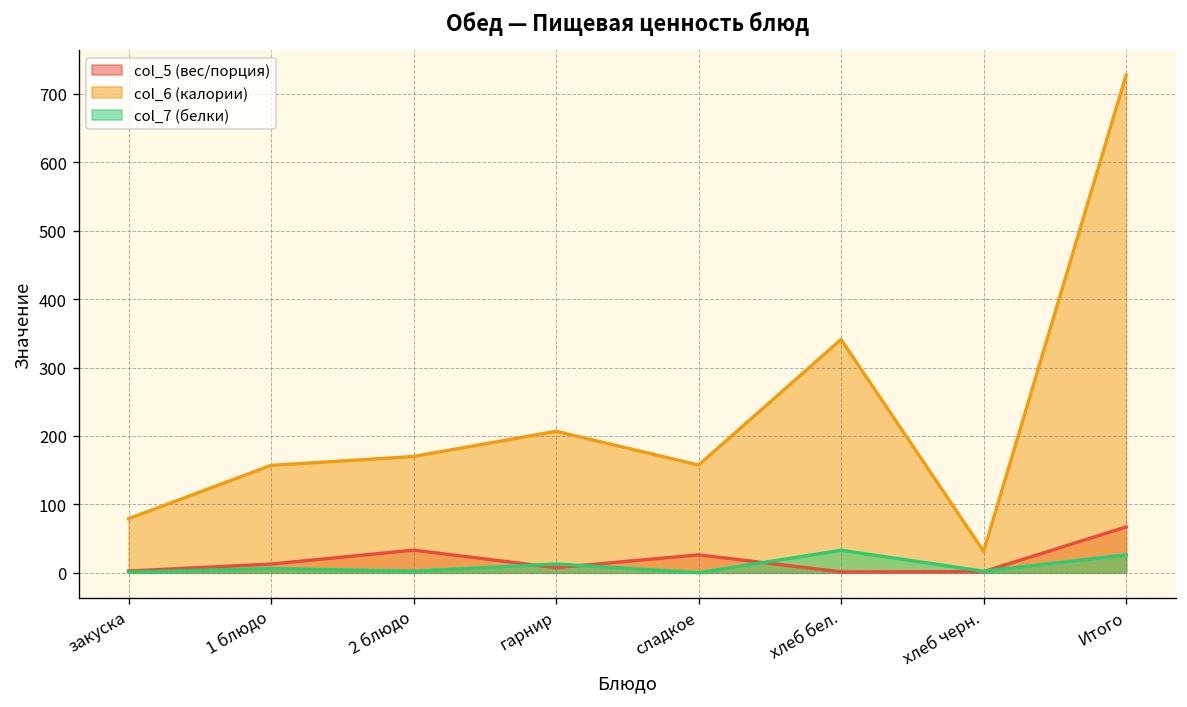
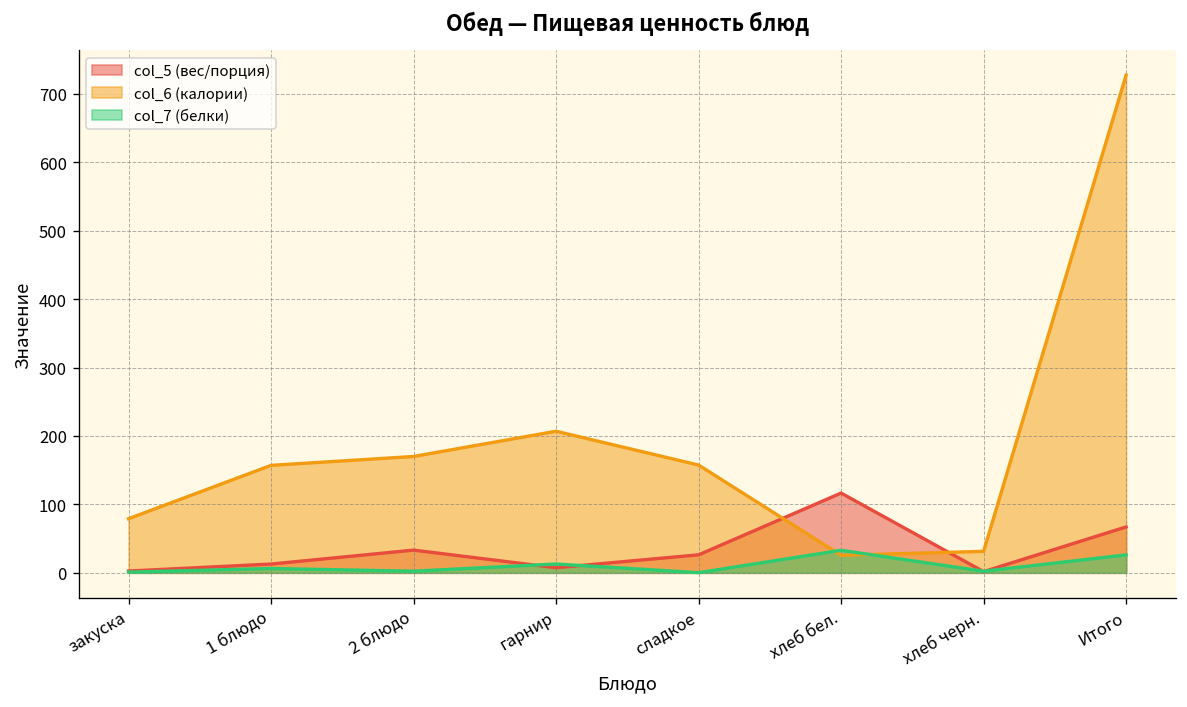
  {
    "col_5 (вес/порция)": {
      "1 блюдо": 10,
      "2 блюдо": 30,
      "гарнир": 10,
      "сладкое": 30,
-     "хлеб бел.": 0,
+     "хлеб бел.": 120,
      "Итого": 70
    },
    "col_6 (калории)": {
      "закуска": 80,
      "1 блюдо": 160,
      "2 блюдо": 170,
      "гарнир": 210,
      "сладкое": 160,
-     "хлеб бел.": 340,
+     "хлеб бел.": 30,
      "хлеб черн.": 30,
      "Итого": 730
    },
    "col_7 (белки)": {
      "1 блюдо": 10,
      "2 блюдо": 0,
      "гарнир": 10,
      "сладкое": 0,
      "хлеб бел.": 30,
      "Итого": 30
    }
  }
